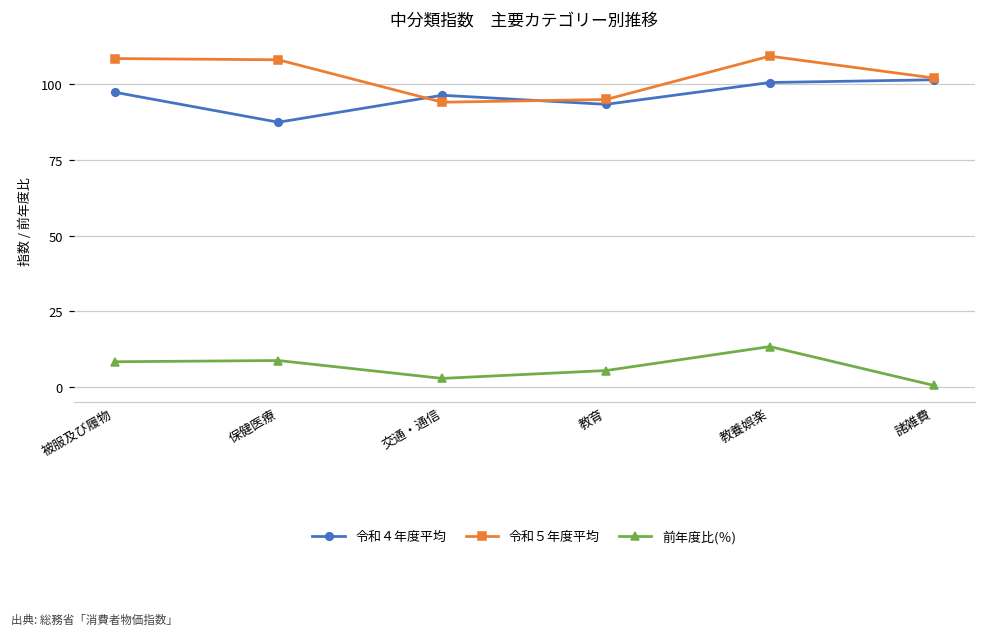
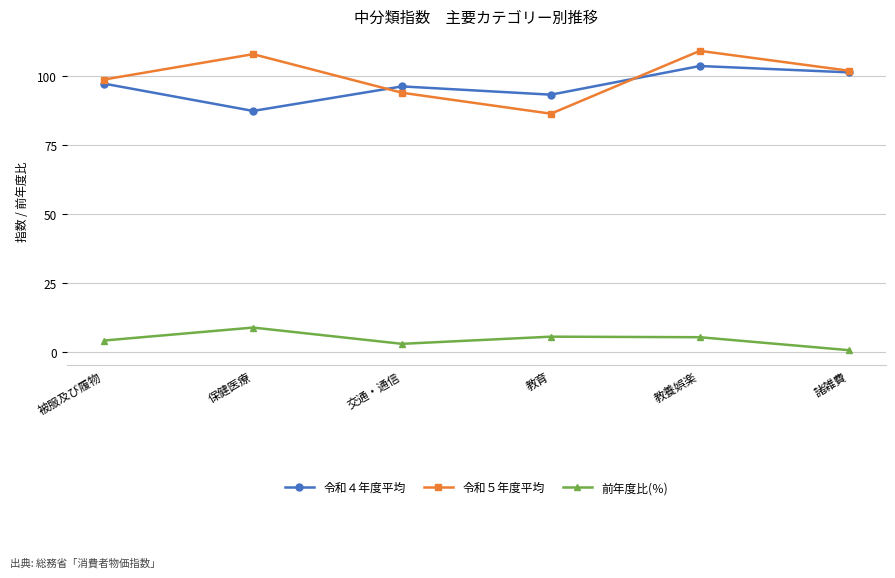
  {
    "令和４年度平均": {
      "被服及び履物": 97,
      "保健医療": 87,
      "交通・通信": 96,
      "教育": 93,
-     "教養娯楽": 101
+     "教養娯楽": 104
    },
    "令和５年度平均": {
-     "被服及び履物": 108,
+     "被服及び履物": 99,
      "保健医療": 108,
      "交通・通信": 94,
-     "教育": 95,
+     "教育": 86,
      "教養娯楽": 109
    },
    "前年度比(％)": {
-     "被服及び履物": 8,
+     "被服及び履物": 4,
      "保健医療": 9,
      "交通・通信": 3,
      "教育": 6,
-     "教養娯楽": 13,
+     "教養娯楽": 5,
      "諸雑費": 1
    }
  }
